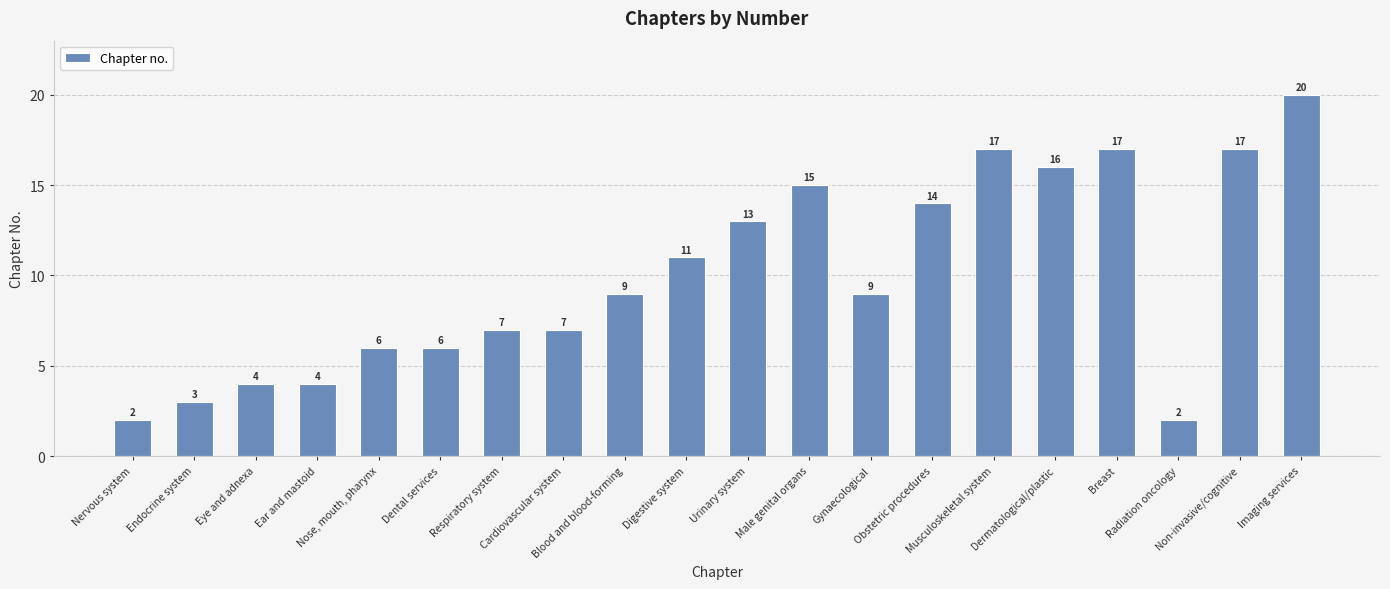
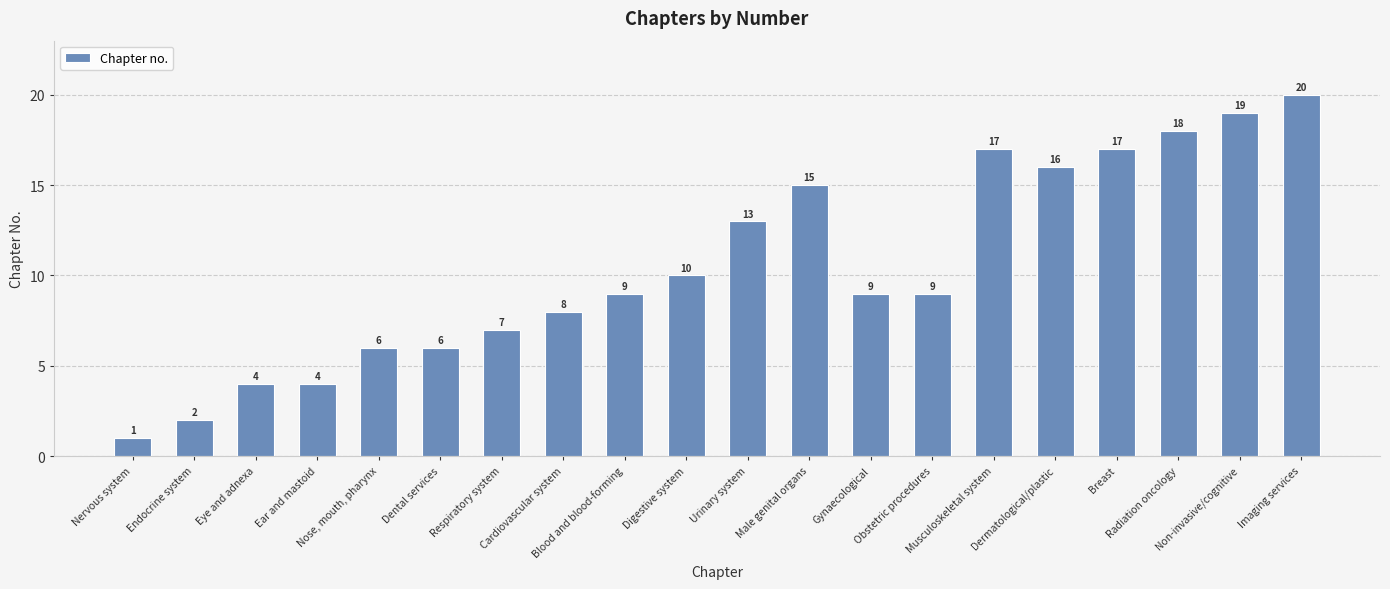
  {
-   "Nervous system": 2,
-   "Endocrine system": 3,
+   "Nervous system": 1,
+   "Endocrine system": 2,
    "Eye and adnexa": 4,
    "Ear and mastoid": 4,
    "Nose, mouth, pharynx": 6,
    "Dental services": 6,
    "Respiratory system": 7,
-   "Cardiovascular system": 7,
+   "Cardiovascular system": 8,
    "Blood and blood-forming": 9,
-   "Digestive system": 11,
+   "Digestive system": 10,
    "Urinary system": 13,
    "Male genital organs": 15,
    "Gynaecological": 9,
-   "Obstetric procedures": 14,
+   "Obstetric procedures": 9,
    "Musculoskeletal system": 17,
    "Dermatological/plastic": 16,
    "Breast": 17,
-   "Radiation oncology": 2,
-   "Non-invasive/cognitive": 17,
+   "Radiation oncology": 18,
+   "Non-invasive/cognitive": 19,
    "Imaging services": 20
  }
